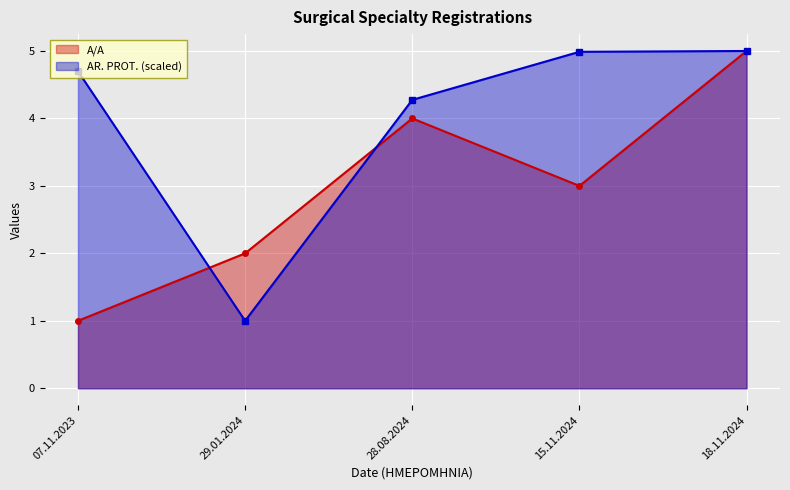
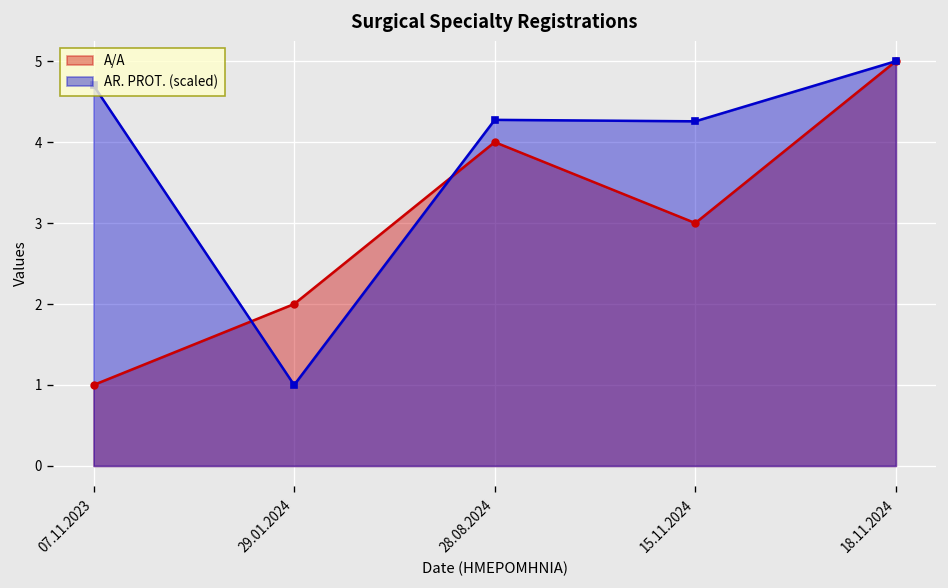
  {
    "A/A": {
      "07.11.2023": 1.0,
      "29.01.2024": 2.0,
      "28.08.2024": 4.0,
      "15.11.2024": 3.0
    },
    "AR. PROT. (scaled)": {
      "29.01.2024": 1.0,
      "28.08.2024": 4.3,
-     "15.11.2024": 5.0
+     "15.11.2024": 4.3
    }
  }
